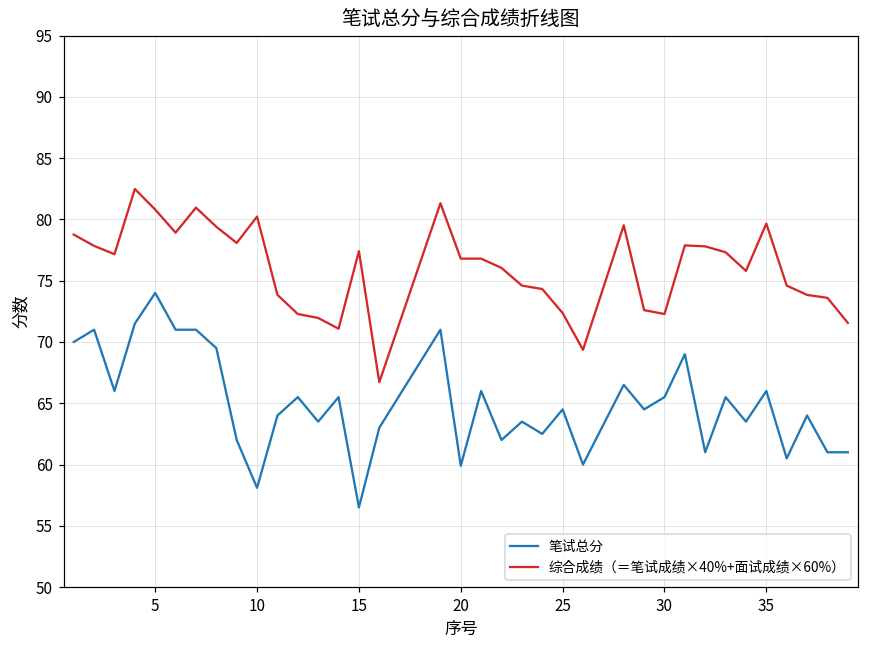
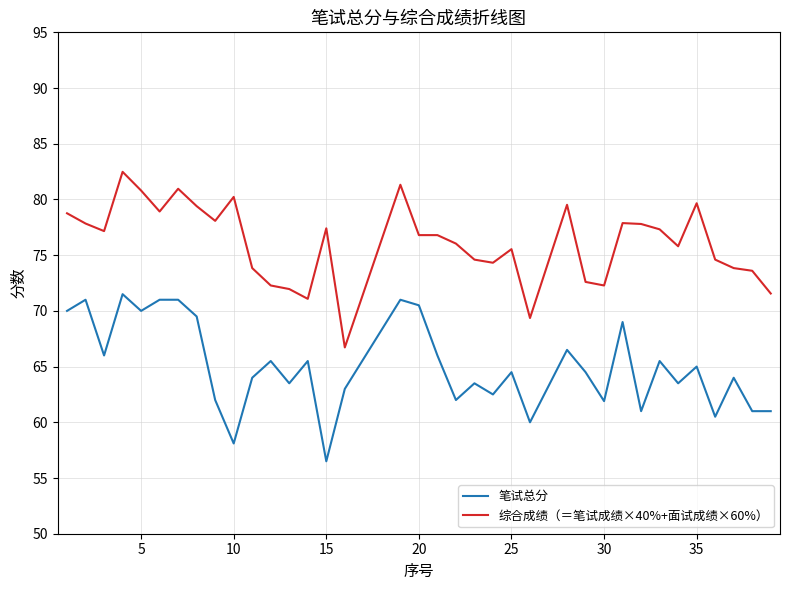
  {
    "笔试总分": {
-     "5": 74,
+     "5": 70,
      "10": 58.1,
      "15": 56.5,
-     "20": 59.9,
+     "20": 70.5,
      "25": 64.5,
-     "30": 65.5,
-     "35": 66
+     "30": 61.9,
+     "35": 65
    },
    "综合成绩（＝笔试成绩×40%+面试成绩×60%）": {
      "5": 80.8,
      "10": 80.2,
      "15": 77.4,
      "20": 76.8,
-     "25": 72.4,
+     "25": 75.5,
      "30": 72.3,
      "35": 79.7
    }
  }
